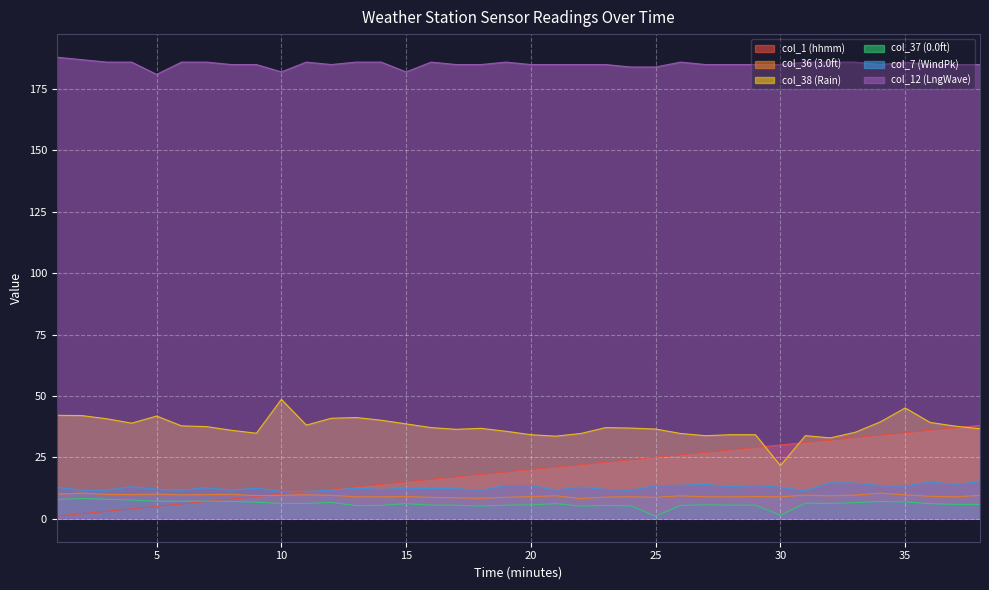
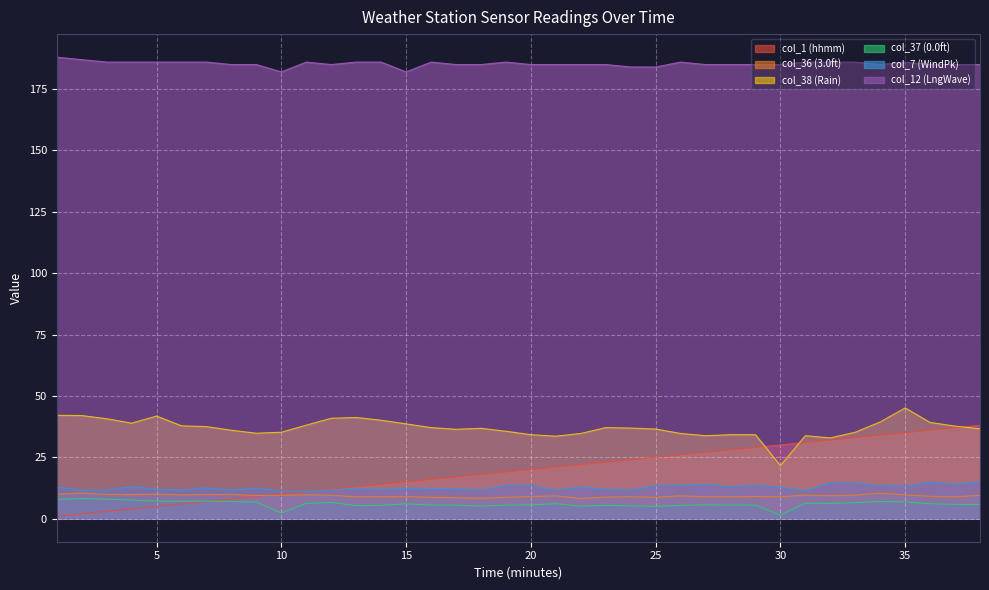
  {
    "col_38 (Rain)": {
      "5": 42,
-     "10": 49,
+     "10": 35,
      "15": 39,
      "20": 34,
      "25": 37,
      "30": 22,
      "35": 45
    },
    "col_37 (0.0ft)": {
      "5": 7,
-     "10": 6,
+     "10": 2,
      "15": 6,
      "20": 6,
-     "25": 1,
+     "25": 5,
      "30": 1,
      "35": 7
    },
    "col_7 (WindPk)": {
      "5": 12,
      "15": 12,
      "20": 14,
      "25": 13,
      "30": 13,
      "35": 13
    },
    "col_12 (LngWave)": {
-     "5": 181,
+     "5": 186,
      "10": 182,
      "15": 182,
      "20": 185,
      "25": 184
    }
  }
